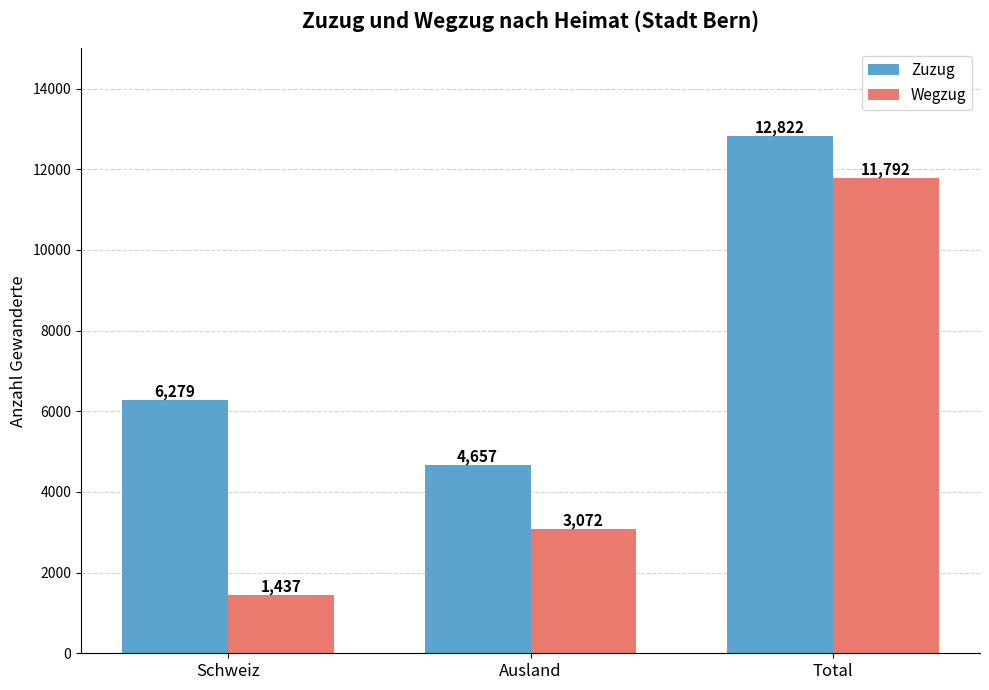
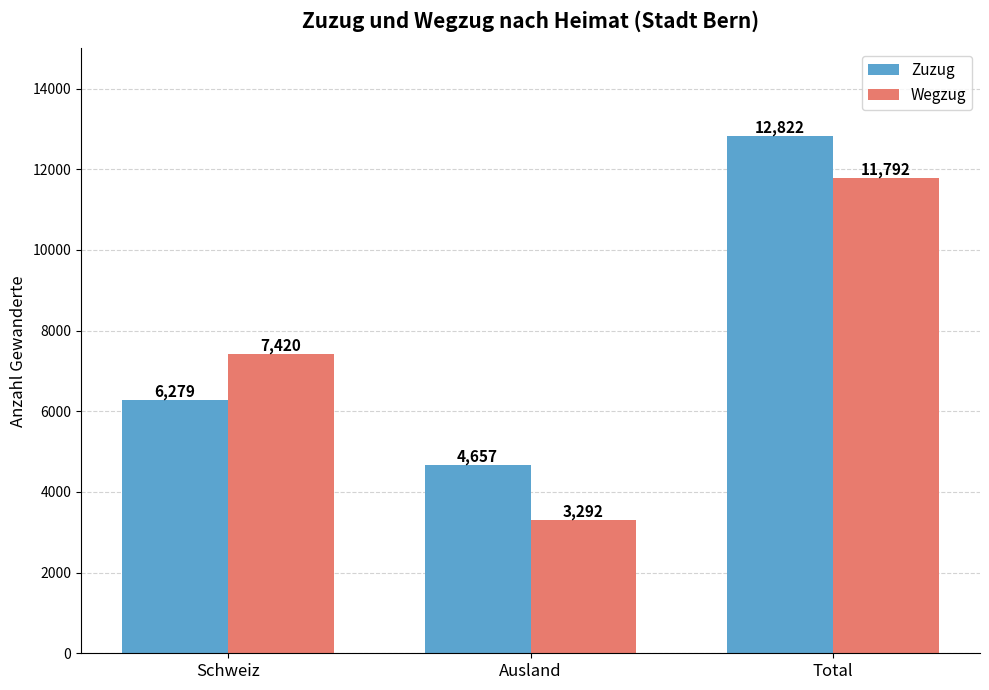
  {
    "Zuzug": {
      "Schweiz": "6,279",
      "Ausland": "4,657",
      "Total": "12,822"
    },
    "Wegzug": {
-     "Schweiz": "1,437",
-     "Ausland": "3,072",
+     "Schweiz": "7,420",
+     "Ausland": "3,292",
      "Total": "11,792"
    }
  }
